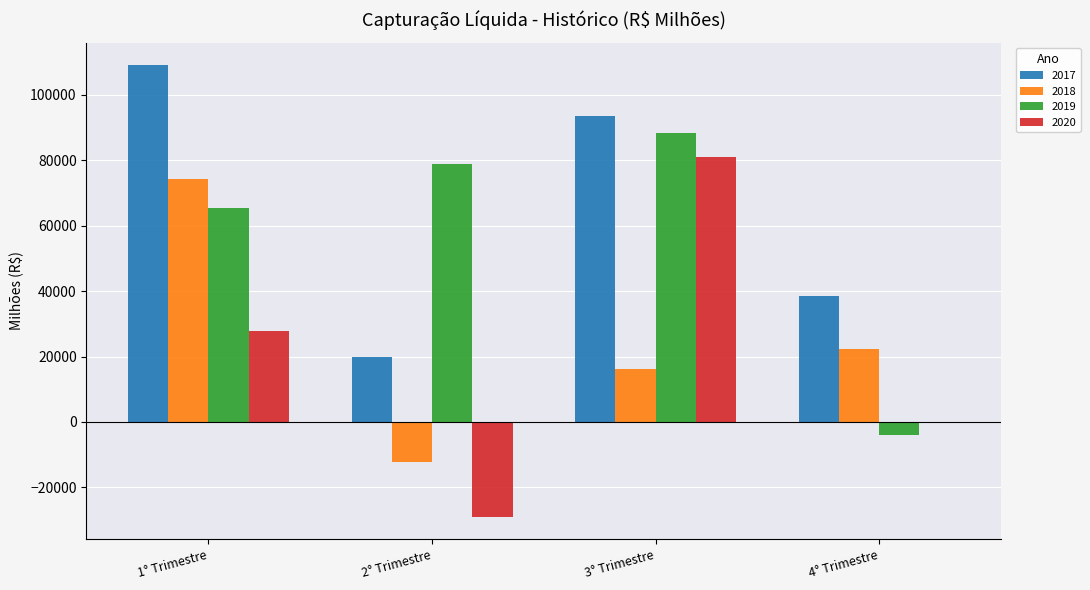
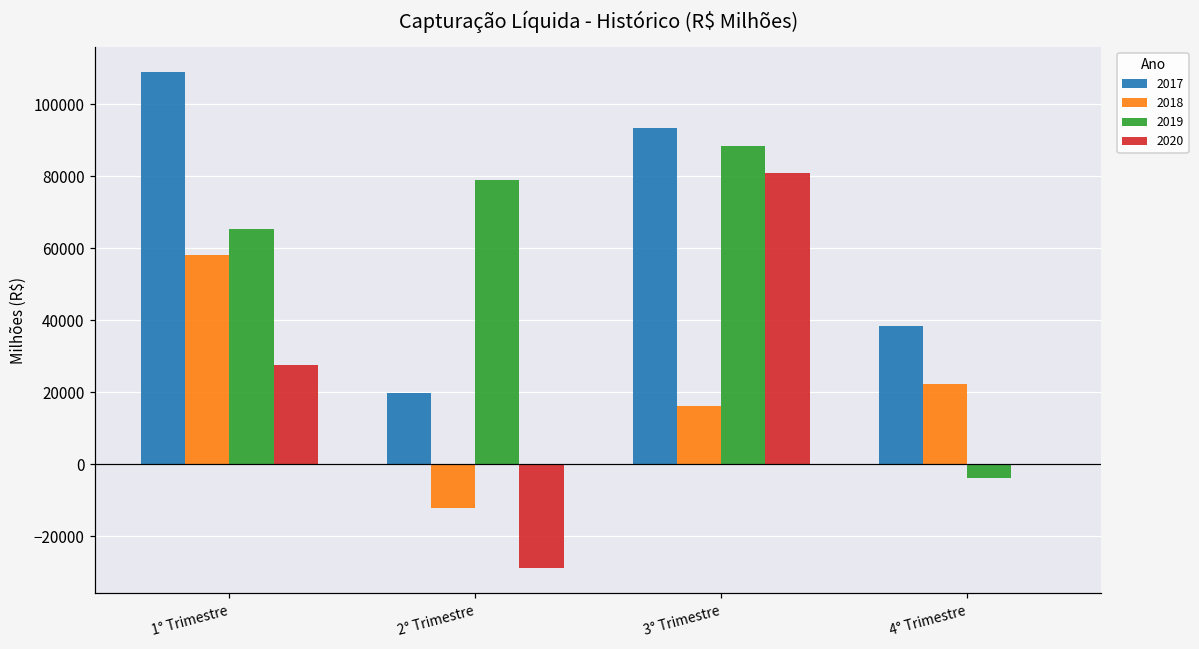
  {
    "2017": {
      "1° Trimestre": 109000,
      "2° Trimestre": 20000,
      "3° Trimestre": 93000,
      "4° Trimestre": 38000
    },
    "2018": {
-     "1° Trimestre": 74000,
+     "1° Trimestre": 58000,
      "2° Trimestre": -12000,
      "3° Trimestre": 16000,
      "4° Trimestre": 22000
    },
    "2019": {
      "1° Trimestre": 65000,
      "2° Trimestre": 79000,
      "3° Trimestre": 88000,
      "4° Trimestre": -4000
    },
    "2020": {
      "1° Trimestre": 28000,
      "2° Trimestre": -29000,
      "3° Trimestre": 81000,
      "4° Trimestre": 0
    }
  }
